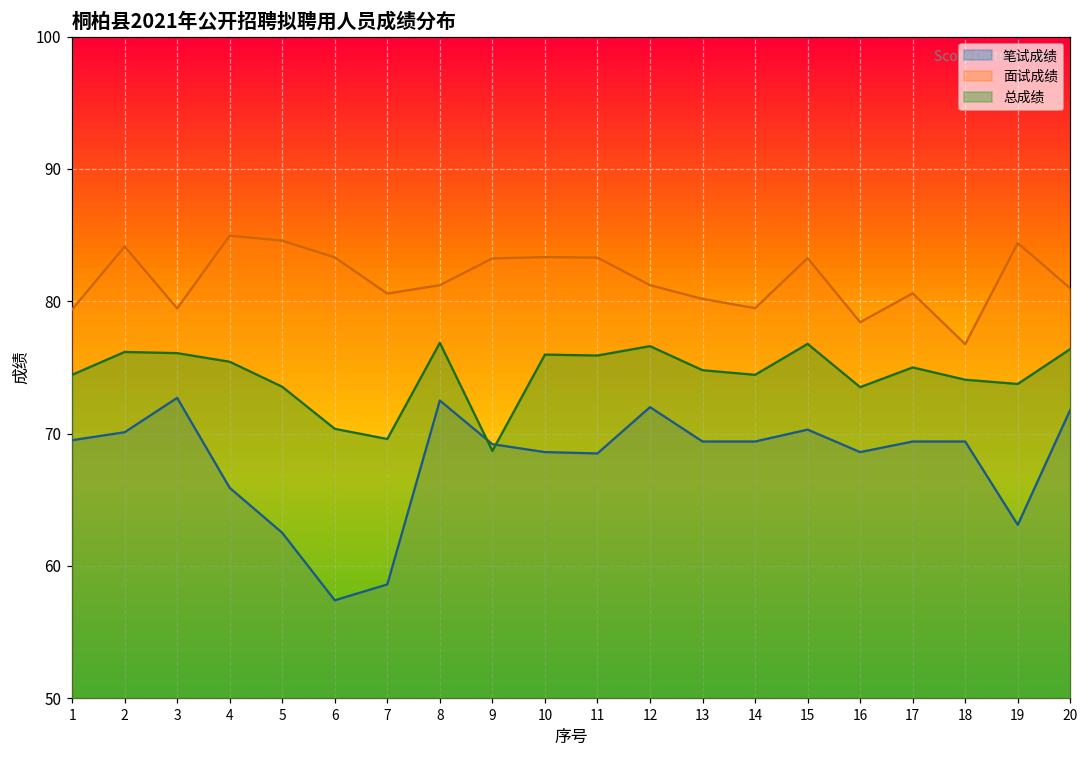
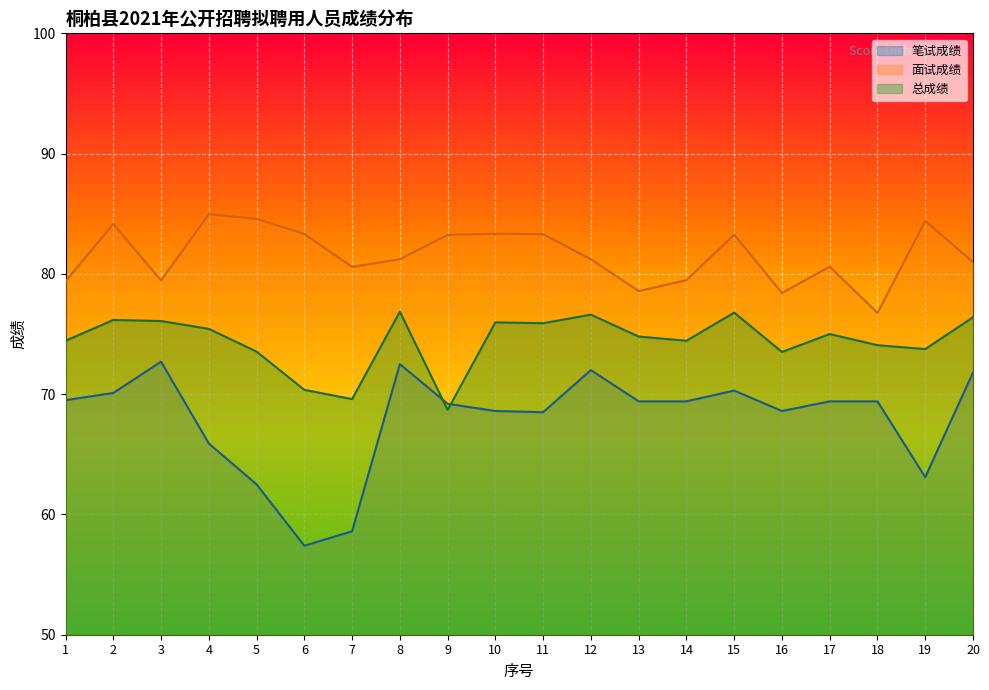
  {
    "笔试成绩": {
      "1": 69.5,
      "2": 70.1,
      "3": 72.7,
      "4": 65.9,
      "5": 62.5,
      "6": 57.4,
      "7": 58.6,
      "8": 72.5,
      "9": 69.2,
      "10": 68.6,
      "11": 68.5,
      "12": 72.0,
      "13": 69.4,
      "14": 69.4,
      "15": 70.3,
      "16": 68.6,
      "17": 69.4,
      "18": 69.4,
      "19": 63.1,
      "20": 71.8
    },
    "面试成绩": {
      "1": 79.4,
      "2": 84.1,
      "3": 79.5,
      "4": 85.0,
      "5": 84.6,
      "6": 83.3,
      "7": 80.6,
      "8": 81.2,
      "9": 83.2,
      "10": 83.3,
      "11": 83.3,
      "12": 81.2,
-     "13": 80.2,
+     "13": 78.6,
      "14": 79.5,
      "15": 83.3,
      "16": 78.4,
      "17": 80.6,
      "18": 76.8,
      "19": 84.4,
      "20": 81.0
    },
    "总成绩": {
      "1": 74.4,
      "2": 76.2,
      "3": 76.1,
      "4": 75.4,
      "5": 73.5,
      "6": 70.4,
      "7": 69.6,
      "8": 76.9,
      "9": 68.7,
      "10": 76.0,
      "11": 75.9,
      "12": 76.6,
      "13": 74.8,
      "14": 74.4,
      "15": 76.8,
      "16": 73.5,
      "17": 75.0,
      "18": 74.1,
      "19": 73.8,
      "20": 76.4
    }
  }
